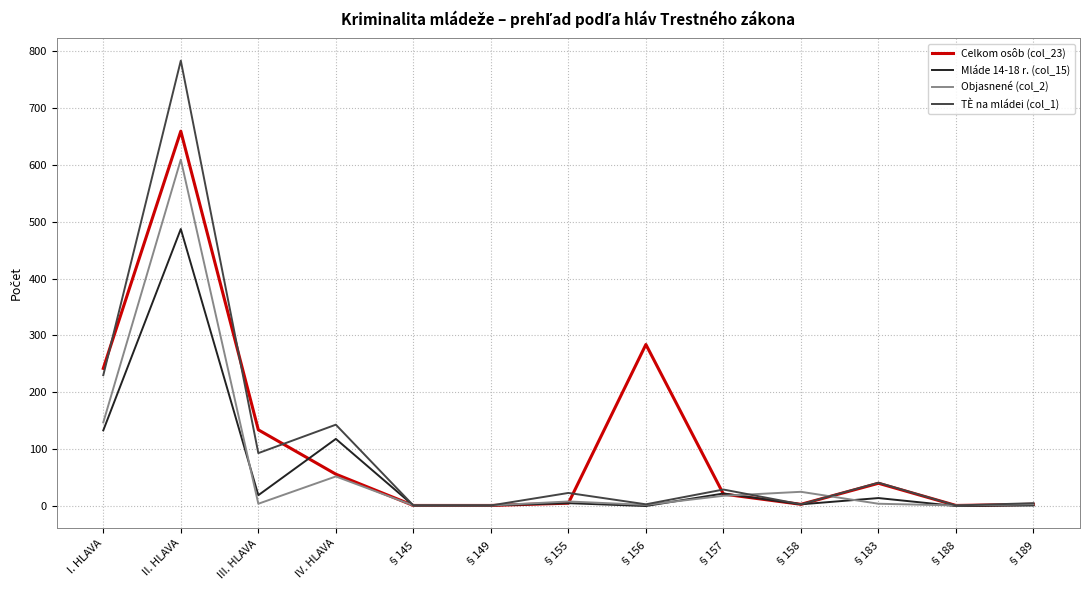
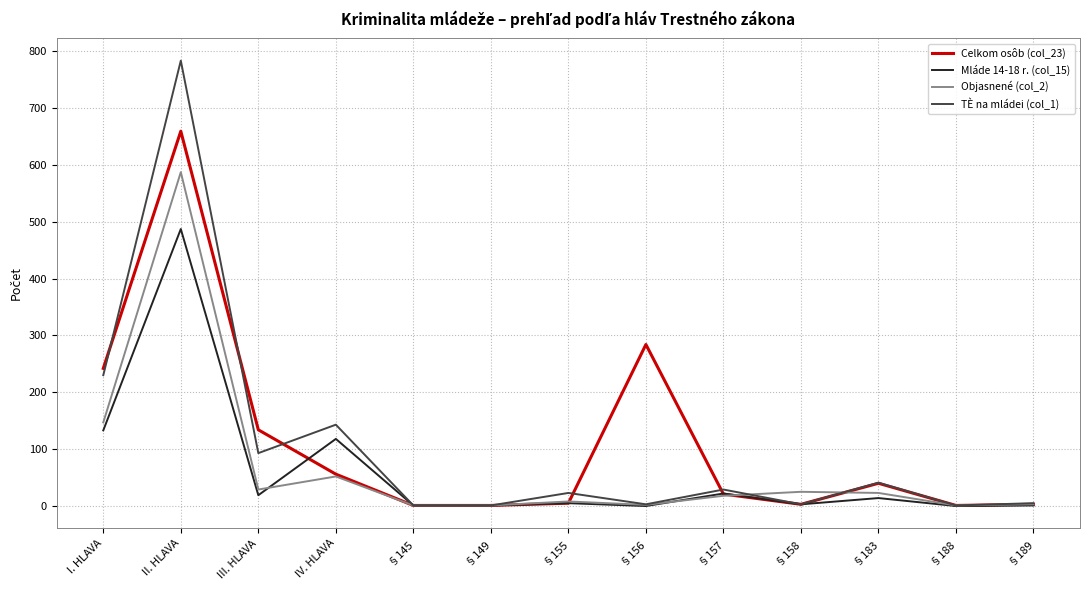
  {
    "Celkom osôb (col_23)": {
      "I. HLAVA": 240,
      "II. HLAVA": 660,
      "III. HLAVA": 130,
      "§156": 280
    },
    "Objasnené (col_2)": {
      "I. HLAVA": 150,
-     "II. HLAVA": 610,
-     "III. HLAVA": 0,
+     "II. HLAVA": 590,
+     "III. HLAVA": 30,
      "§158": 30,
-     "§183": 0
+     "§183": 20
    }
  }
